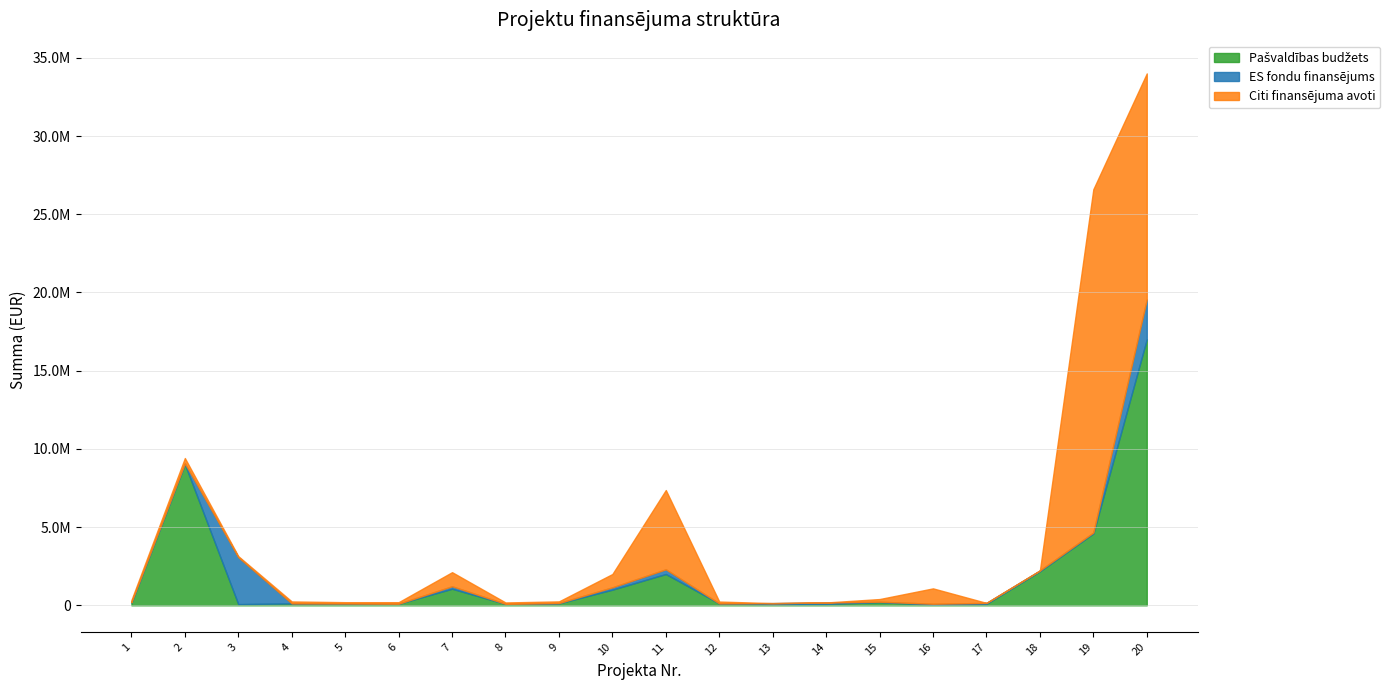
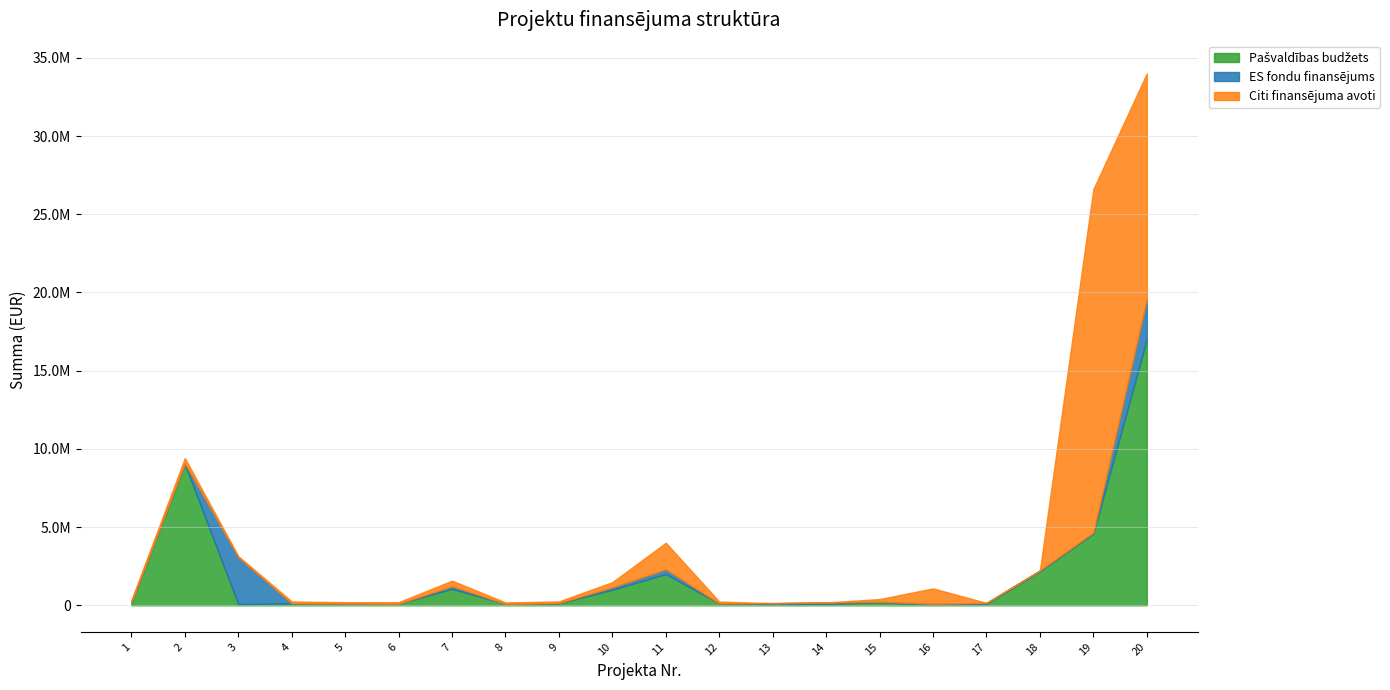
  {
    "Pašvaldības budžets": {
      "11": 2000000,
      "20": 17000000
    },
    "ES fondu finansējums": {
      "11": 300000,
      "20": 2600000
    },
    "Citi finansējuma avoti": {
      "2": 300000,
-     "7": 900000,
-     "10": 900000,
-     "11": 5100000,
+     "7": 400000,
+     "10": 300000,
+     "11": 1700000,
      "15": 200000,
      "16": 1000000,
      "19": 21900000,
      "20": 14500000
    }
  }
